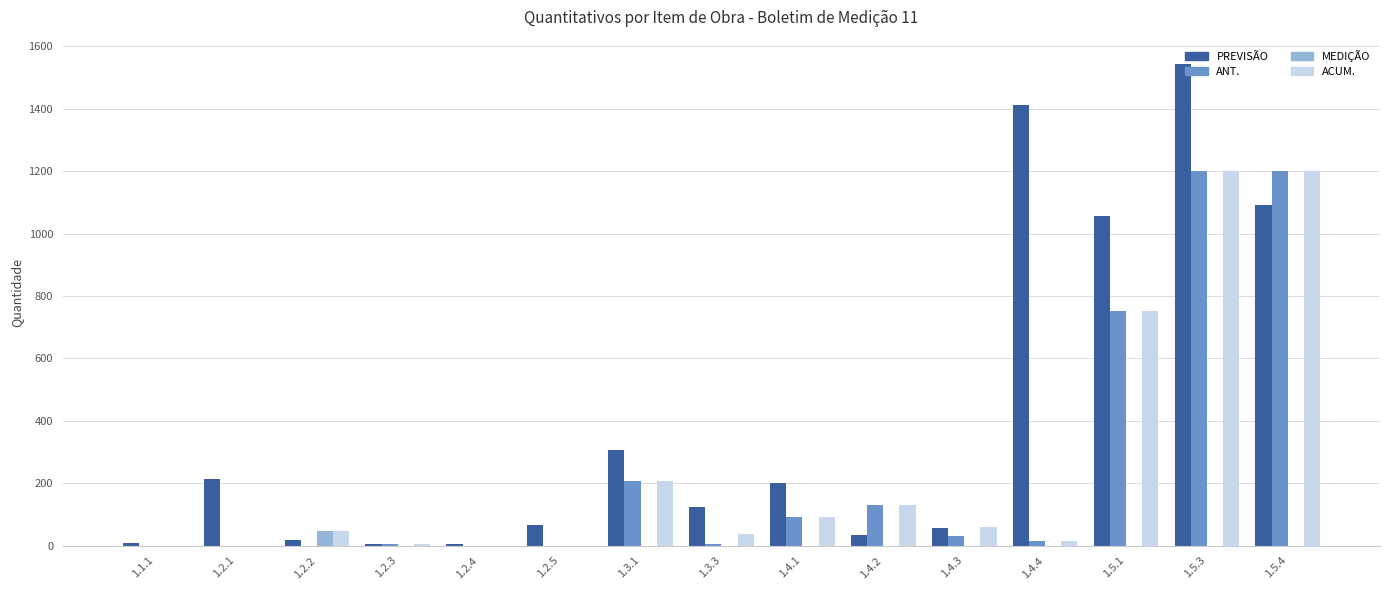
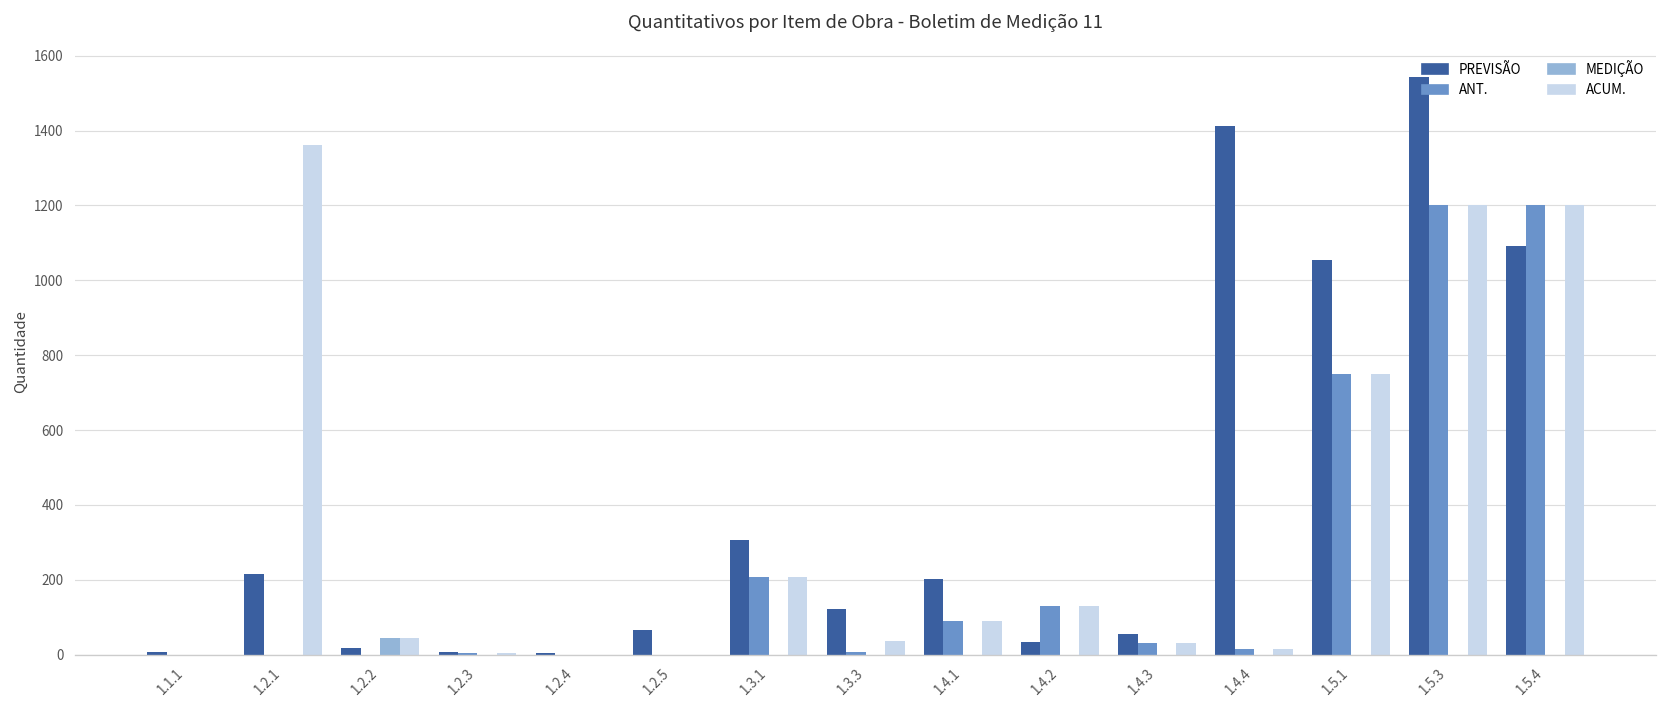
  {
    "PREVISÃO": {
      "1.2.1": 220,
      "1.2.2": 20,
      "1.2.5": 70,
      "1.3.1": 310,
      "1.3.3": 120,
      "1.4.1": 200,
      "1.4.2": 30,
      "1.4.3": 60,
      "1.4.4": 1410,
      "1.5.1": 1060,
      "1.5.3": 1540,
      "1.5.4": 1090
    },
    "ACUM.": {
      "1.1.1": 0,
-     "1.2.1": 0,
+     "1.2.1": 1360,
      "1.2.2": 50,
      "1.2.4": 0,
      "1.2.5": 0,
      "1.3.1": 210,
      "1.3.3": 40,
      "1.4.1": 90,
      "1.4.2": 130,
-     "1.4.3": 60,
+     "1.4.3": 30,
      "1.4.4": 20,
      "1.5.1": 750,
      "1.5.3": 1200,
      "1.5.4": 1200
    }
  }
